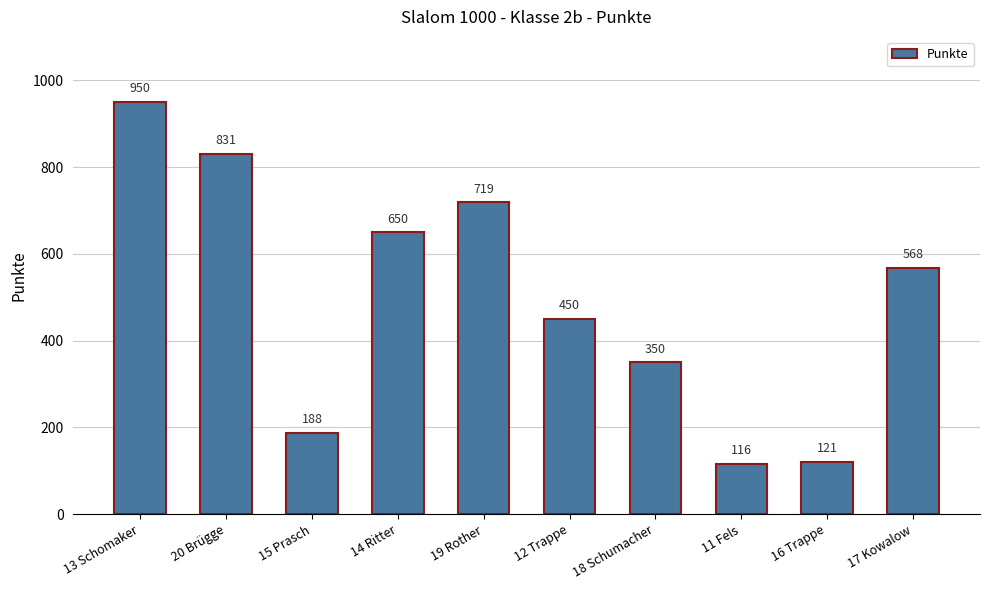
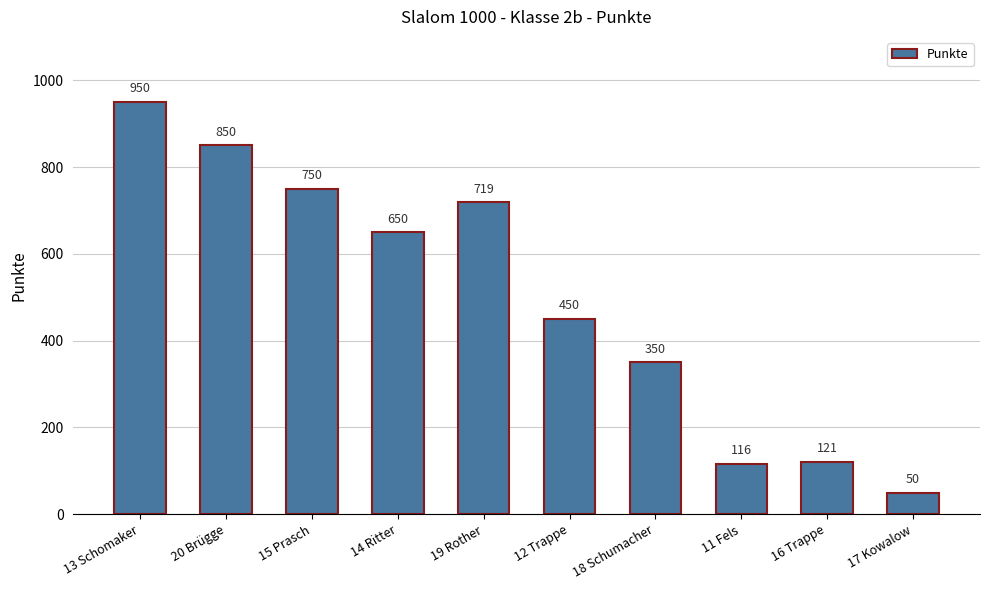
  {
    "13 Schomaker": 950,
-   "20 Brügge": 831,
-   "15 Prasch": 188,
+   "20 Brügge": 850,
+   "15 Prasch": 750,
    "14 Ritter": 650,
    "19 Rother": 719,
    "12 Trappe": 450,
    "18 Schumacher": 350,
    "11 Fels": 116,
    "16 Trappe": 121,
-   "17 Kowalow": 568
+   "17 Kowalow": 50
  }
